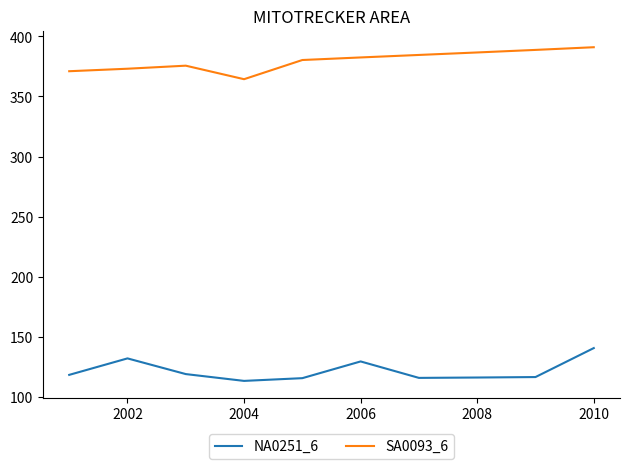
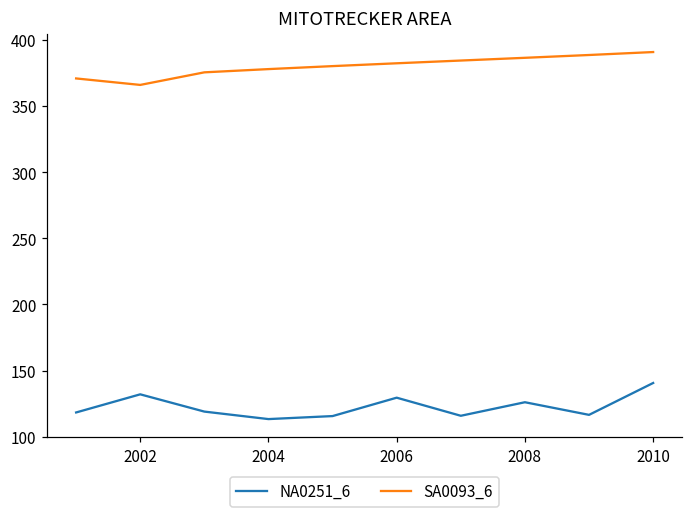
  {
    "NA0251_6": {
      "2002": 132,
      "2004": 113,
      "2006": 129,
-     "2008": 116,
+     "2008": 126,
      "2010": 141
    },
    "SA0093_6": {
-     "2002": 373,
-     "2004": 364,
+     "2002": 366,
+     "2004": 378,
      "2006": 382,
      "2008": 387,
      "2010": 391
    }
  }
